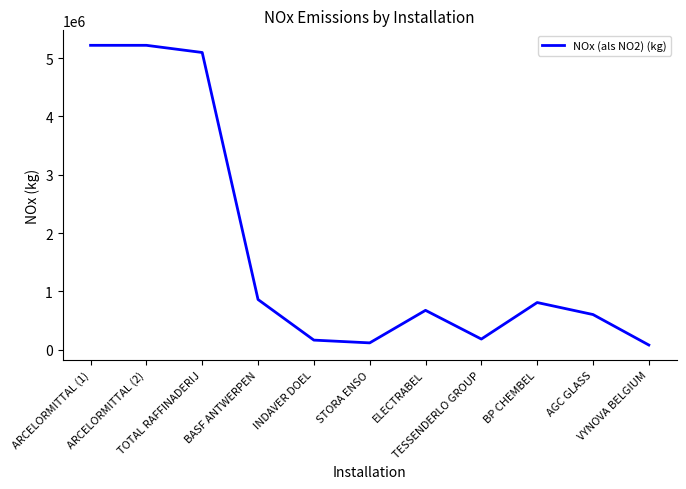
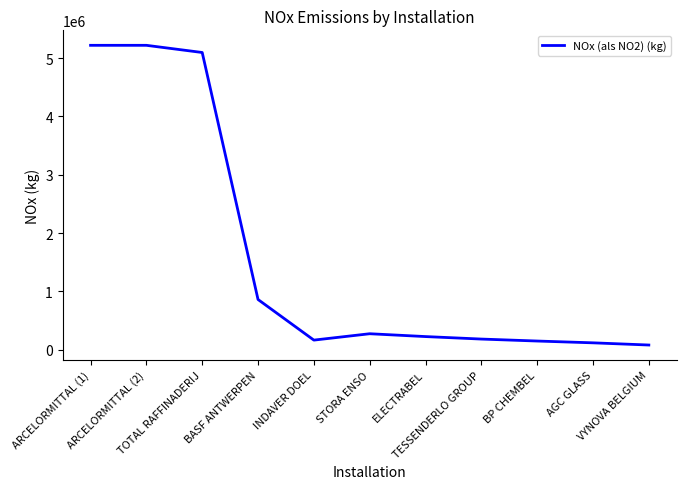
  {
    "ARCELORMITTAL (1)": 5200000,
    "ARCELORMITTAL (2)": 5200000,
    "TOTAL RAFFINADERIJ": 5100000,
    "BASF ANTWERPEN": 900000,
    "INDAVER DOEL": 200000,
-   "STORA ENSO": 100000,
-   "ELECTRABEL": 700000,
+   "STORA ENSO": 300000,
+   "ELECTRABEL": 200000,
    "TESSENDERLO GROUP": 200000,
-   "BP CHEMBEL": 800000,
-   "AGC GLASS": 600000,
+   "BP CHEMBEL": 100000,
+   "AGC GLASS": 100000,
    "VYNOVA BELGIUM": 100000
  }
